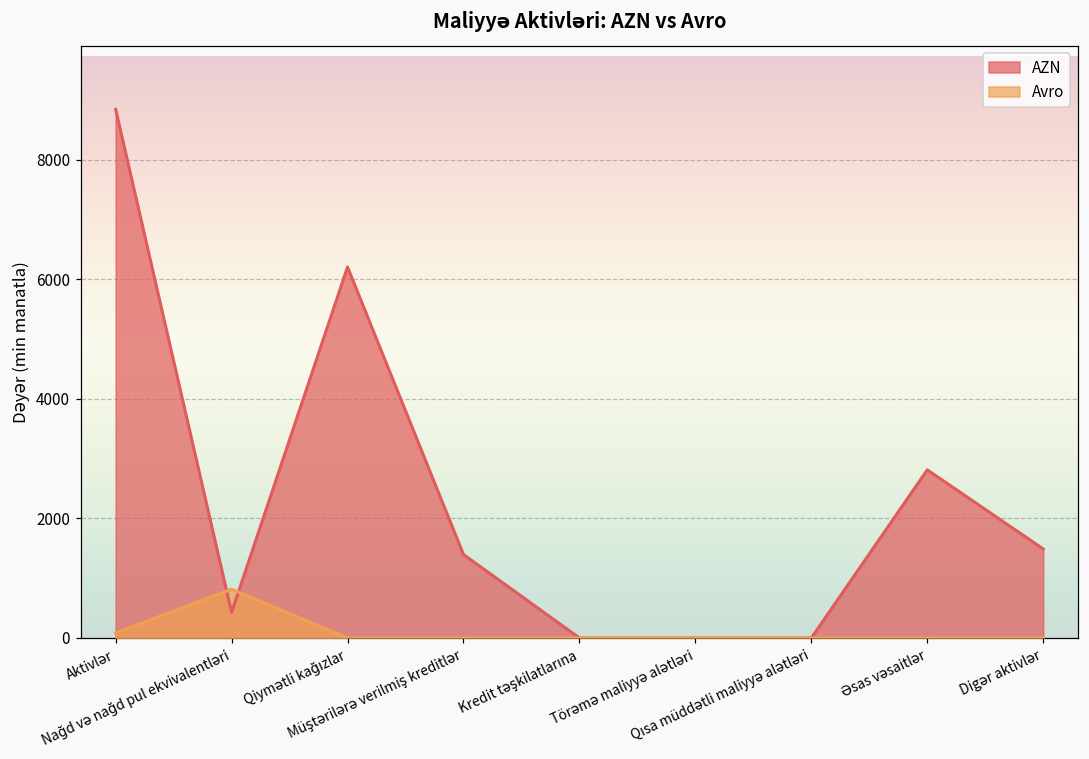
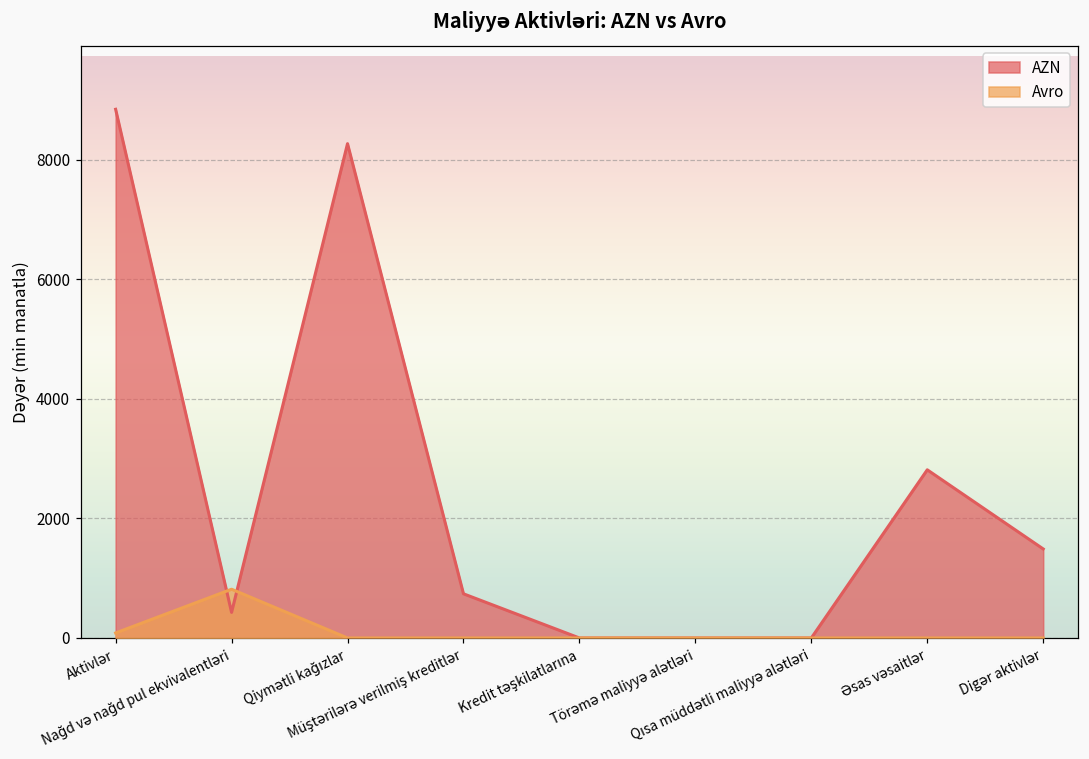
  {
    "AZN": {
      "Aktivlər": 8800,
      "Nağd və nağd pul ekvivalentləri": 400,
-     "Qiymətli kağızlar": 6200,
-     "Müştərilərə verilmiş kreditlər": 1400,
+     "Qiymətli kağızlar": 8300,
+     "Müştərilərə verilmiş kreditlər": 700,
      "Əsas vəsaitlər": 2800,
      "Digər aktivlər": 1500
    },
    "Avro": {
      "Aktivlər": 100,
      "Nağd və nağd pul ekvivalentləri": 800,
      "Qiymətli kağızlar": 0,
      "Müştərilərə verilmiş kreditlər": 0,
      "Əsas vəsaitlər": 0,
      "Digər aktivlər": 0
    }
  }
